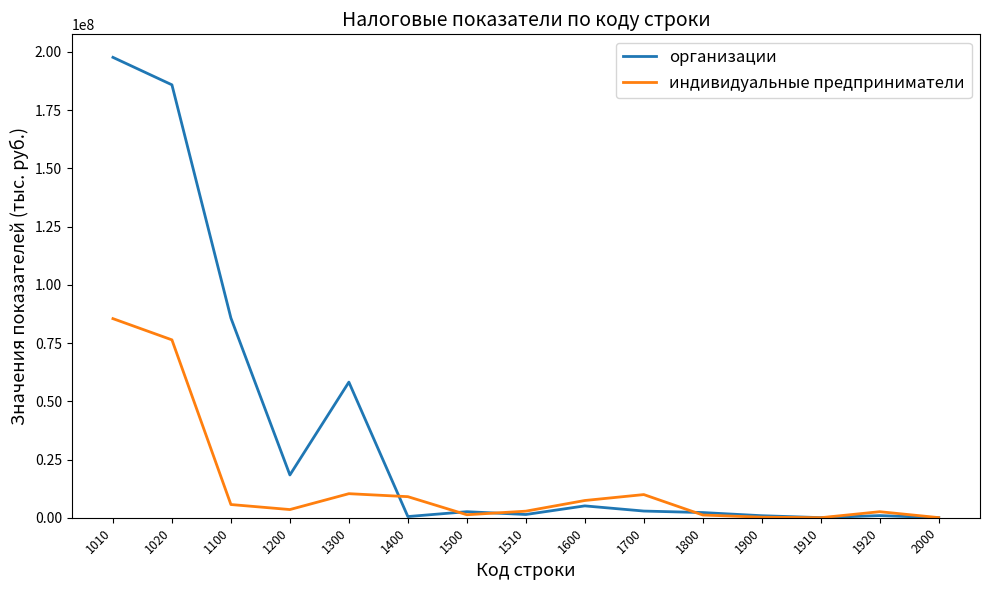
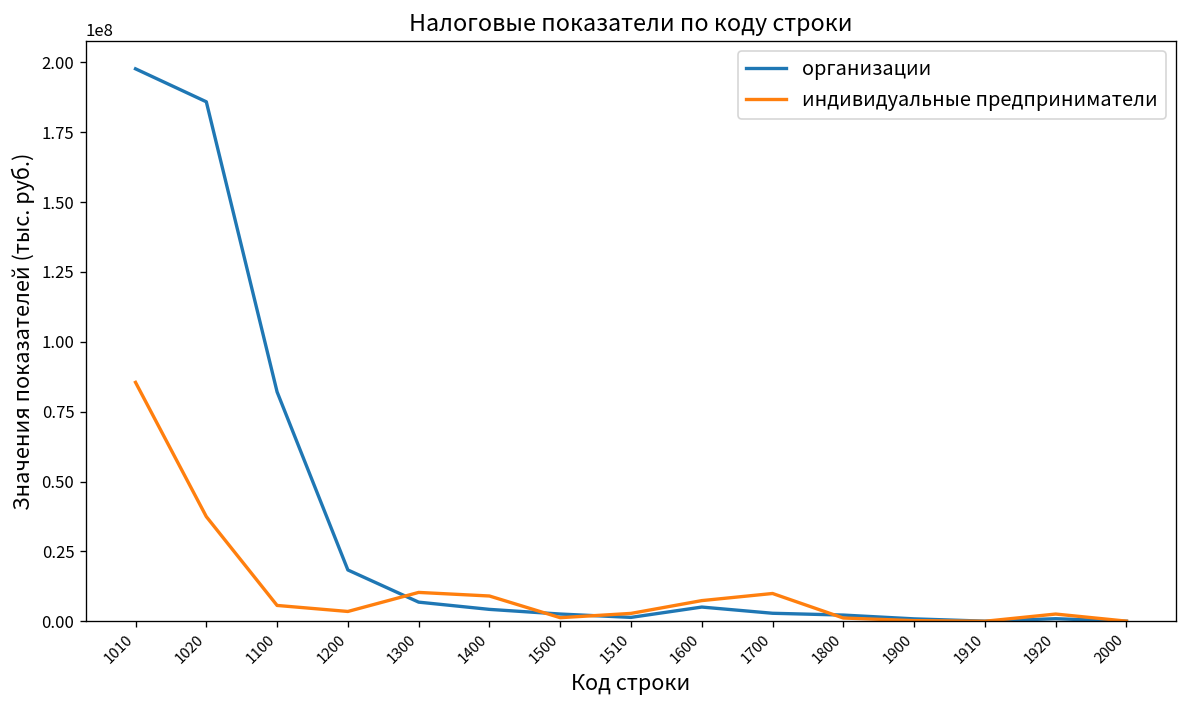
  {
    "организации": {
      "1010": 198000000,
      "1020": 186000000,
-     "1100": 86000000,
+     "1100": 82000000,
      "1200": 18000000,
-     "1300": 58000000,
-     "1400": 1000000,
+     "1300": 7000000,
+     "1400": 4000000,
      "1500": 3000000,
      "1510": 1000000,
      "1600": 5000000,
      "1700": 3000000,
      "1920": 1000000
    },
    "индивидуальные предприниматели": {
      "1010": 85000000,
-     "1020": 76000000,
+     "1020": 37000000,
      "1100": 6000000,
      "1200": 4000000,
      "1300": 10000000,
      "1400": 9000000,
      "1500": 1000000,
      "1510": 3000000,
      "1600": 7000000,
      "1700": 10000000,
      "1920": 3000000
    }
  }
